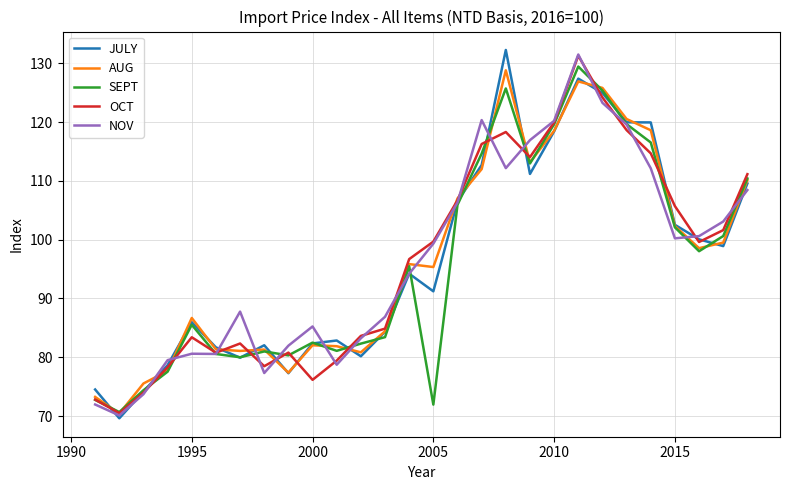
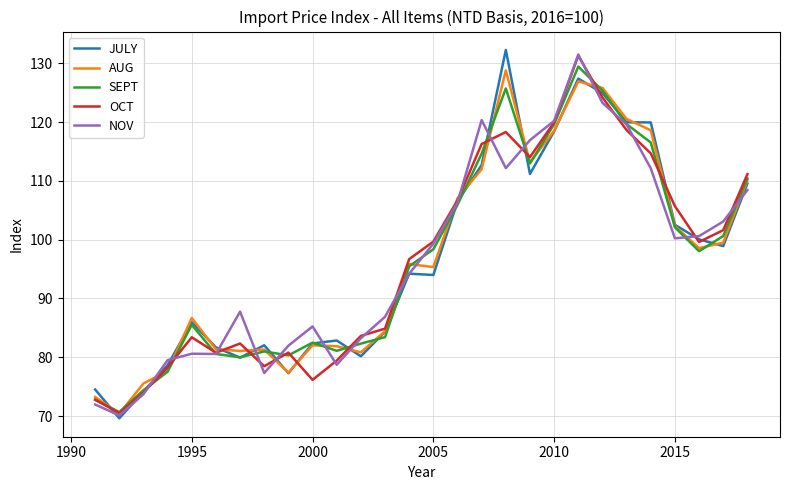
  {
    "JULY": {
      "1995": 86,
-     "2005": 91
+     "2005": 94
    },
    "AUG": {
      "1995": 87,
      "2005": 95
    },
    "SEPT": {
      "1995": 86,
-     "2005": 72
+     "2005": 98
    },
    "OCT": {
      "1995": 83,
      "2000": 76,
      "2015": 106
    },
    "NOV": {
      "1995": 81,
      "2000": 85,
      "2015": 100
    }
  }
